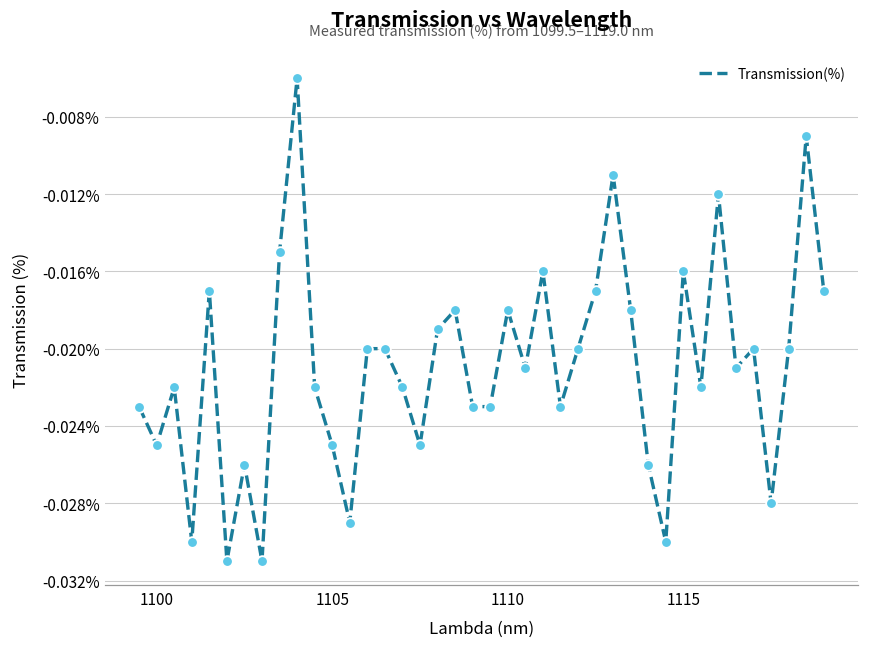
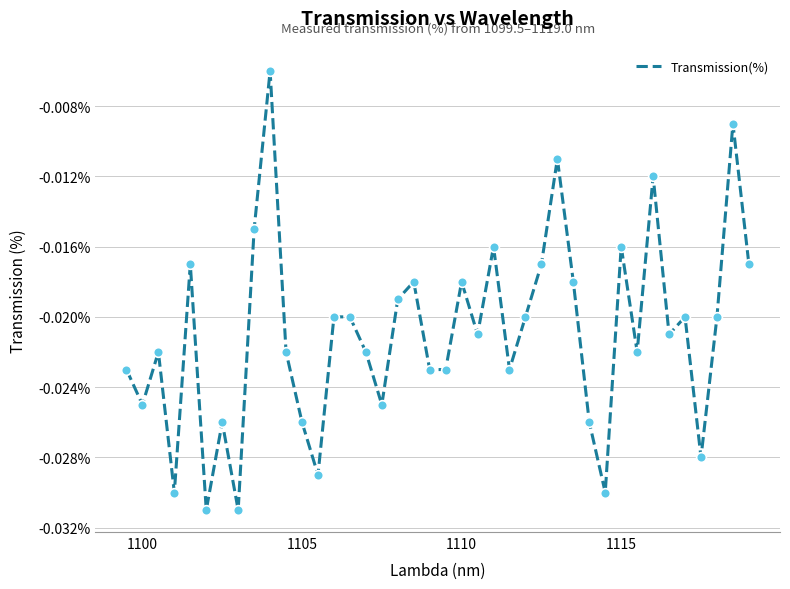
  {
    "1100": "-0.025%",
-   "1105": "-0.025%",
+   "1105": "-0.026%",
    "1110": "-0.018%",
    "1115": "-0.016%"
  }
